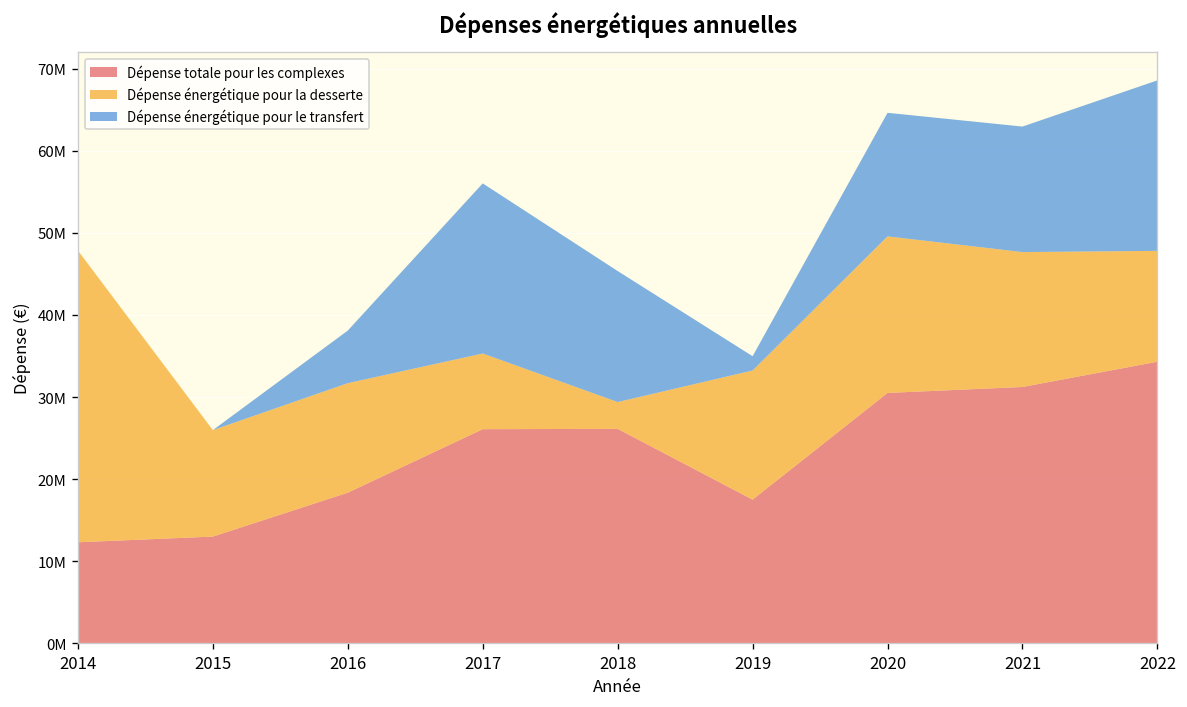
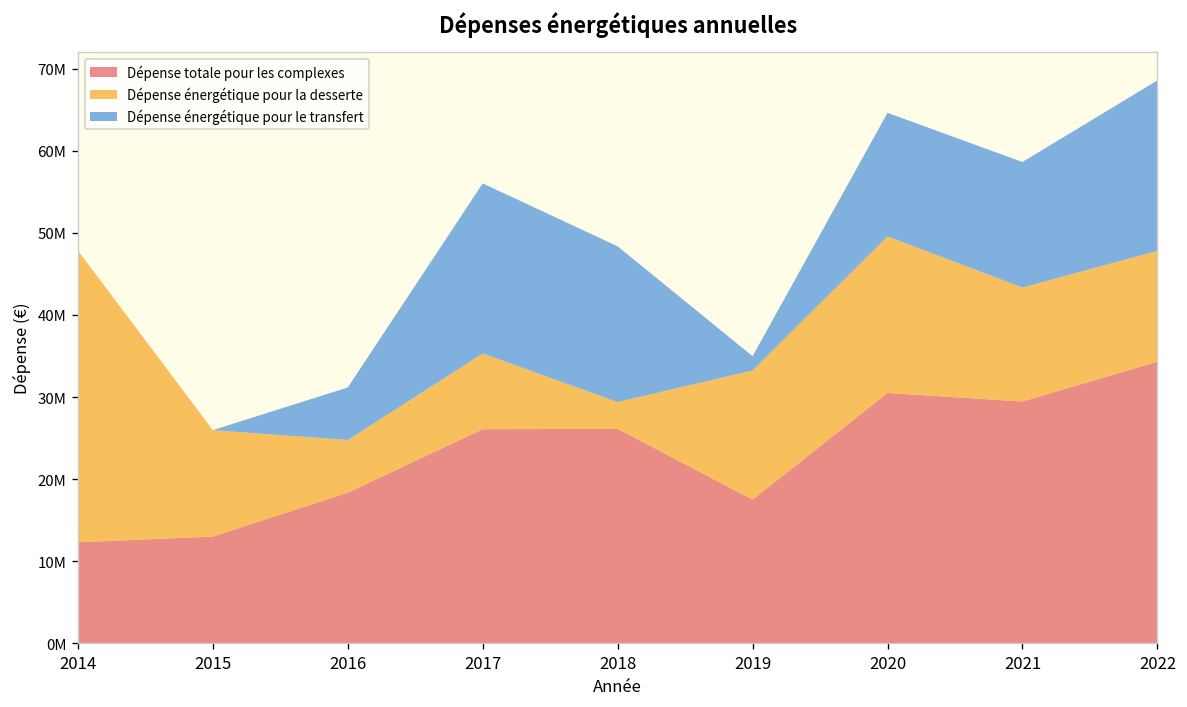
  {
    "Dépense totale pour les complexes": {
      "2014": 12000000,
      "2015": 13000000,
      "2016": 18000000,
      "2017": 26000000,
      "2018": 26000000,
      "2019": 17000000,
      "2020": 30000000,
-     "2021": 31000000,
+     "2021": 29000000,
      "2022": 34000000
    },
    "Dépense énergétique pour la desserte": {
-     "2016": 13000000,
+     "2016": 6000000,
      "2017": 9000000,
      "2018": 3000000,
      "2019": 16000000,
      "2020": 19000000,
-     "2021": 16000000,
+     "2021": 14000000,
      "2022": 14000000
    },
    "Dépense énergétique pour le transfert": {
      "2016": 6000000,
      "2017": 21000000,
-     "2018": 16000000,
+     "2018": 19000000,
      "2019": 2000000,
      "2020": 15000000,
      "2021": 15000000,
      "2022": 21000000
    }
  }
